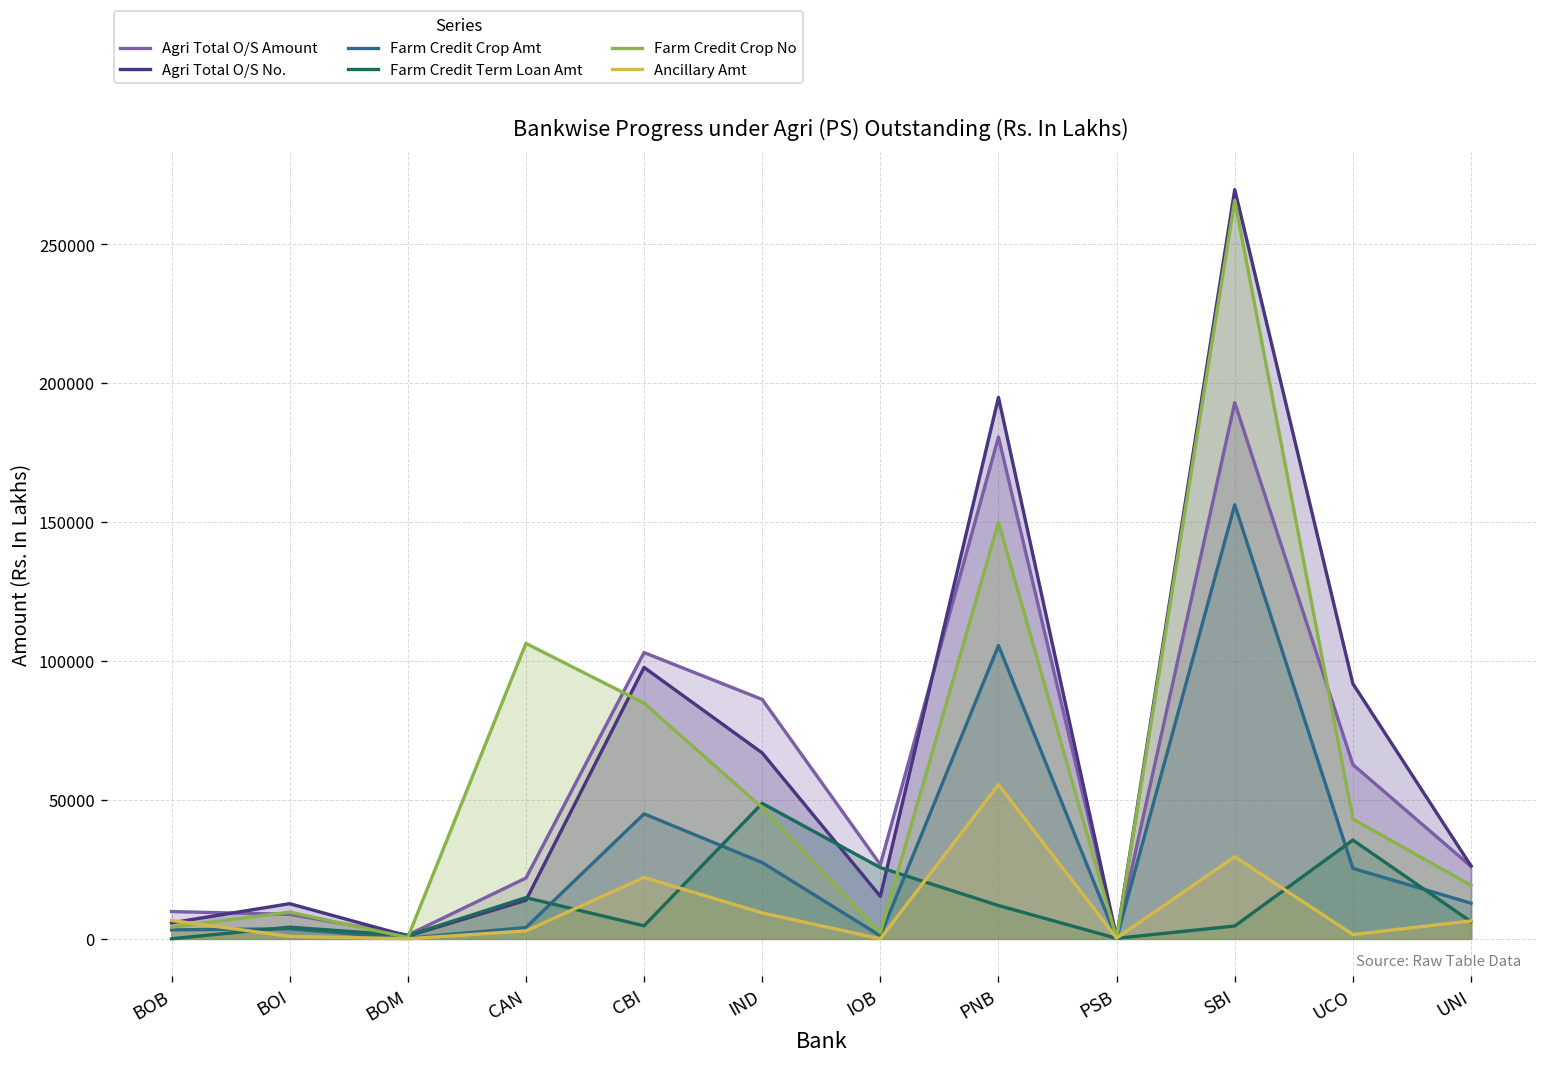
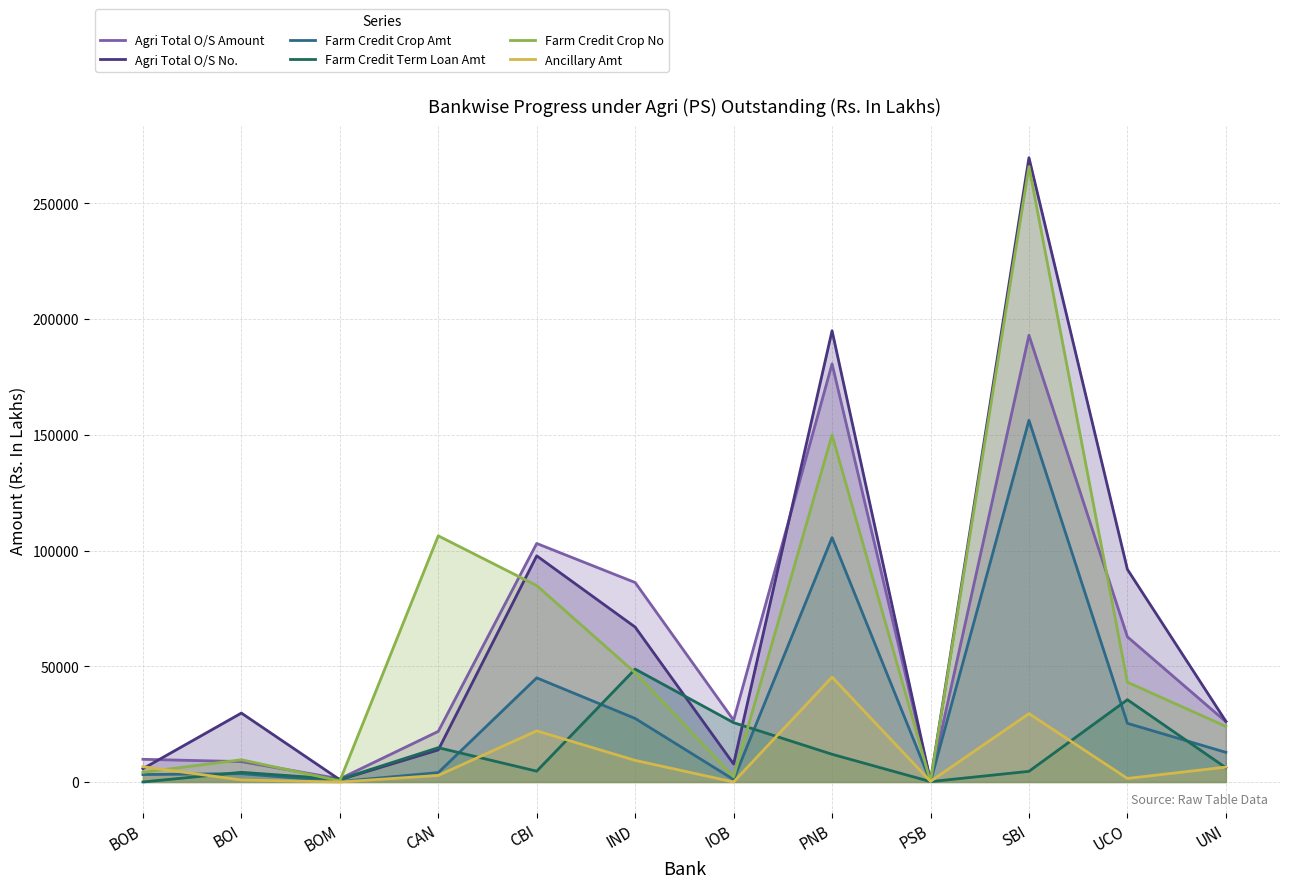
  {
    "Agri Total O/S Amount": {
      "BOB": 10000,
      "CAN": 22000,
      "CBI": 103000,
      "IND": 86000,
      "PNB": 181000,
      "SBI": 193000,
      "UCO": 63000
    },
    "Agri Total O/S No.": {
-     "BOI": 13000,
+     "BOI": 30000,
      "CBI": 98000,
      "IND": 67000,
-     "IOB": 15000,
+     "IOB": 8000,
      "PNB": 195000,
      "SBI": 270000,
      "UCO": 92000
    },
    "Farm Credit Crop No": {
      "CAN": 106000,
      "CBI": 85000,
      "IND": 47000,
      "IOB": 2000,
      "PNB": 150000,
      "SBI": 266000,
      "UCO": 43000,
-     "UNI": 19000
+     "UNI": 24000
    },
    "Ancillary Amt": {
      "BOI": 1000,
      "CAN": 3000,
      "CBI": 22000,
      "IND": 9000,
-     "PNB": 56000,
+     "PNB": 45000,
      "SBI": 30000,
      "UCO": 2000
    }
  }
